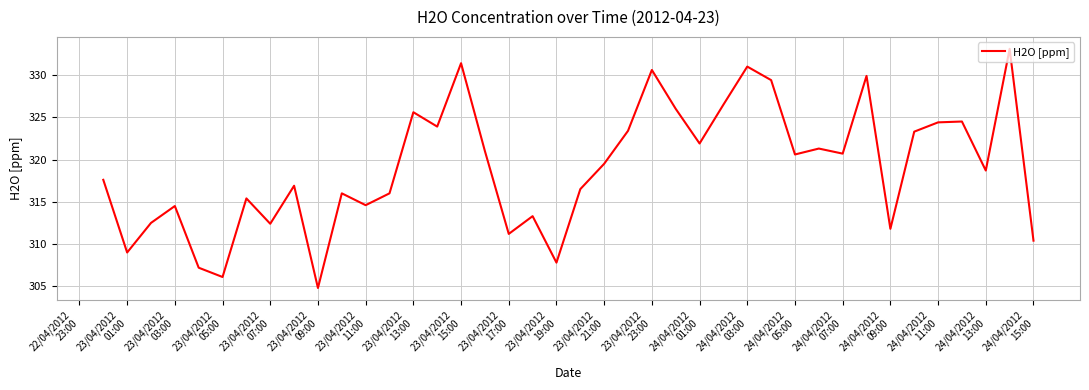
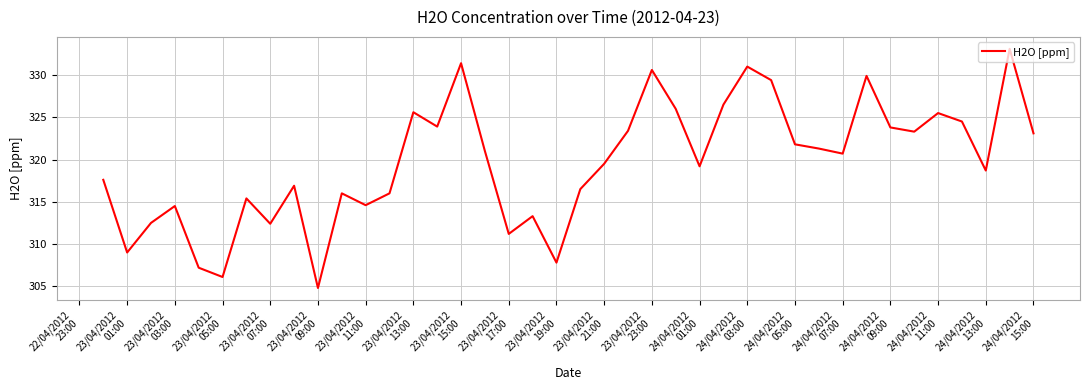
  {
    "23/04/2012 01:00": 309,
    "23/04/2012 03:00": 315,
    "23/04/2012 05:00": 306,
    "23/04/2012 07:00": 312,
    "23/04/2012 09:00": 305,
    "23/04/2012 11:00": 315,
    "23/04/2012 13:00": 326,
    "23/04/2012 15:00": 331,
    "23/04/2012 17:00": 311,
    "23/04/2012 19:00": 308,
    "23/04/2012 21:00": 320,
    "23/04/2012 23:00": 331,
-   "24/04/2012 01:00": 322,
+   "24/04/2012 01:00": 319,
    "24/04/2012 03:00": 331,
-   "24/04/2012 05:00": 321,
+   "24/04/2012 05:00": 322,
    "24/04/2012 07:00": 321,
-   "24/04/2012 09:00": 312,
-   "24/04/2012 11:00": 324,
+   "24/04/2012 09:00": 324,
+   "24/04/2012 11:00": 326,
    "24/04/2012 13:00": 319,
-   "24/04/2012 15:00": 310
+   "24/04/2012 15:00": 323
  }
